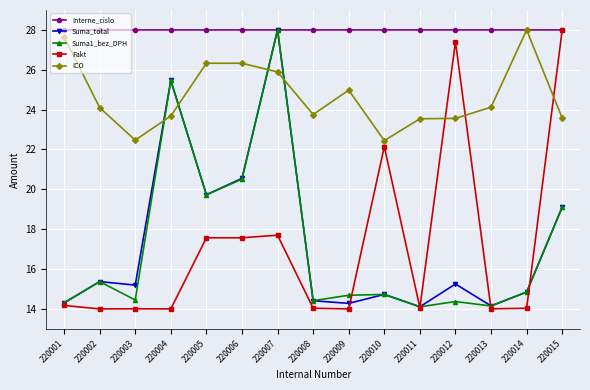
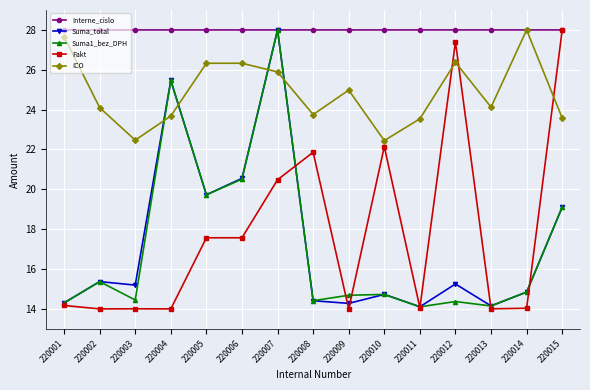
  {
    "Interne_cislo": {
      "220003": 28.0,
      "220004": 28.0,
      "220005": 28.0,
      "220006": 28.0,
      "220008": 28.0,
      "220009": 28.0,
      "220010": 28.0,
      "220011": 28.0,
      "220012": 28.0,
      "220013": 28.0
    },
    "Suma_total": {
      "220003": 15.2,
      "220009": 14.3,
      "220012": 15.3
    },
    "Suma1_bez_DPH": {
      "220003": 14.4,
      "220009": 14.7,
      "220012": 14.4
    },
    "Fakt": {
      "220001": 14.2,
      "220002": 14.0,
      "220003": 14.0,
      "220004": 14.0,
      "220005": 17.6,
      "220006": 17.6,
-     "220007": 17.7,
-     "220008": 14.0,
+     "220007": 20.5,
+     "220008": 21.9,
      "220009": 14.0,
      "220010": 22.1,
      "220012": 27.4,
      "220013": 14.0,
      "220014": 14.0
    },
    "ICO": {
      "220002": 24.1,
      "220003": 22.5,
      "220004": 23.7,
      "220005": 26.3,
      "220006": 26.3,
      "220007": 25.9,
      "220008": 23.8,
      "220009": 25.0,
      "220010": 22.4,
      "220011": 23.5,
-     "220012": 23.6,
+     "220012": 26.4,
      "220013": 24.1,
      "220015": 23.6
    }
  }
